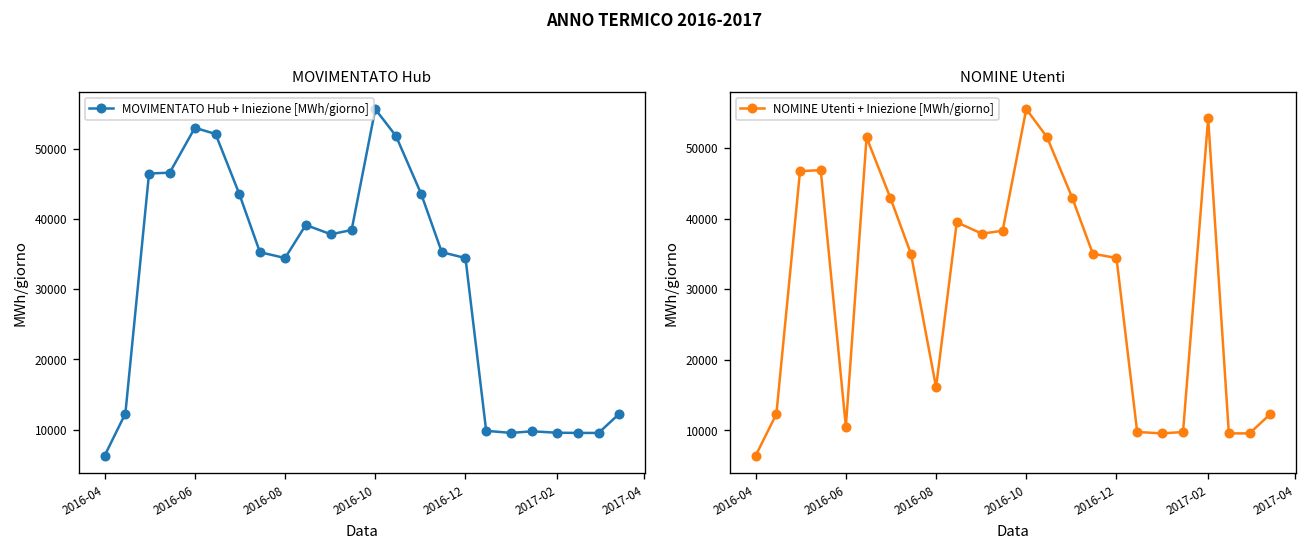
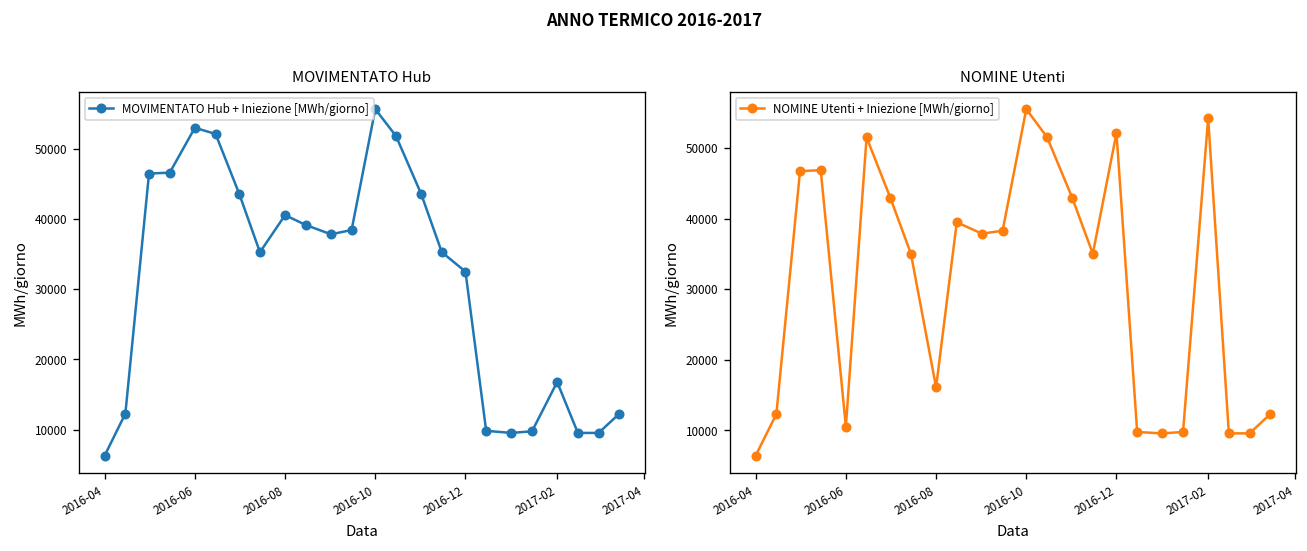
  {
    "MOVIMENTATO Hub": {
      "2016-04": 6000,
      "2016-06": 53000,
-     "2016-08": 34000,
+     "2016-08": 41000,
      "2016-10": 56000,
-     "2016-12": 34000,
-     "2017-02": 10000
+     "2016-12": 32000,
+     "2017-02": 17000
    },
    "NOMINE Utenti": {
      "2016-04": 6000,
      "2016-06": 11000,
      "2016-08": 16000,
      "2016-10": 56000,
-     "2016-12": 34000,
+     "2016-12": 52000,
      "2017-02": 54000
    }
  }
